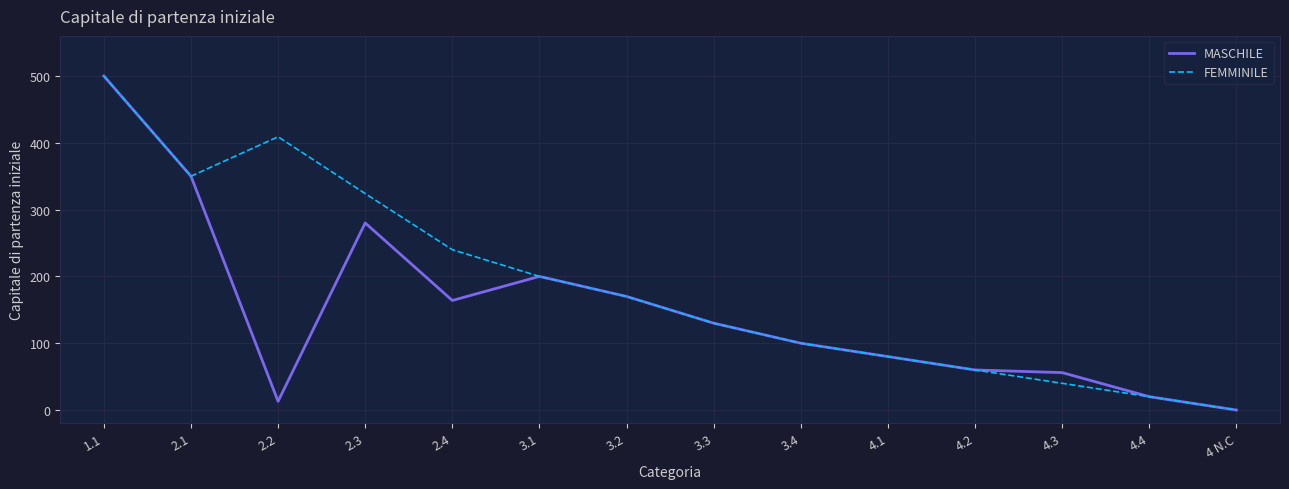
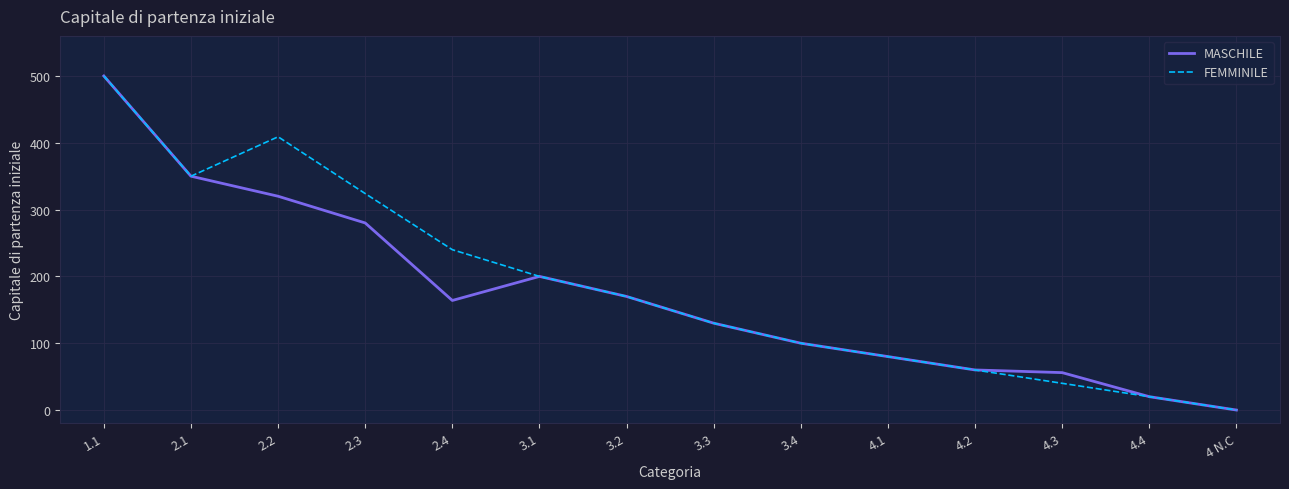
  {
    "MASCHILE": {
-     "2.2": 10,
+     "2.2": 320,
      "2.3": 280,
      "2.4": 160,
      "4.3": 60
    },
    "FEMMINILE": {
      "2.2": 410,
      "2.3": 320,
      "2.4": 240,
      "4.3": 40
    }
  }
